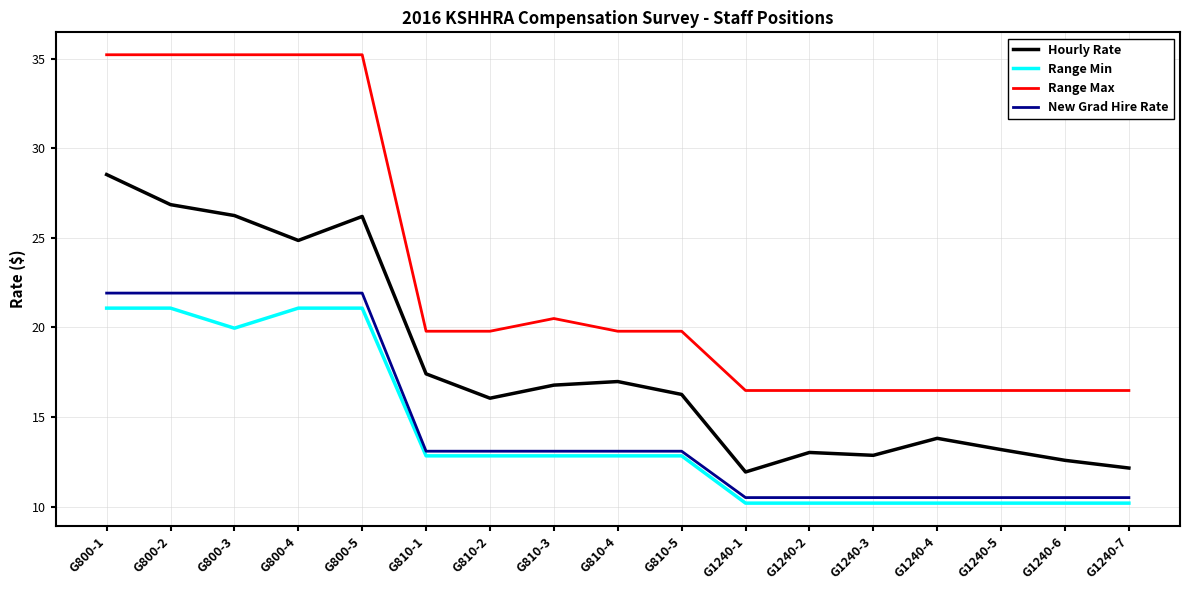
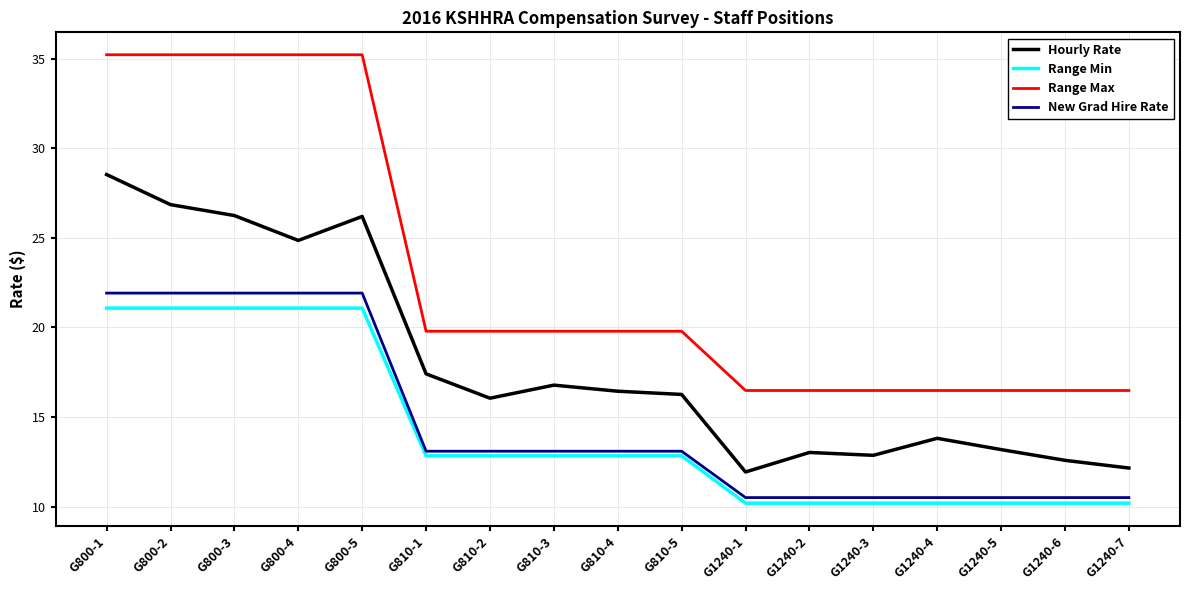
  {
    "Hourly Rate": {
      "G800-1": 28.5,
      "G800-2": 26.9,
      "G800-3": 26.3,
      "G800-4": 24.9,
      "G800-5": 26.2,
      "G810-1": 17.4,
      "G810-2": 16.1,
      "G810-3": 16.8,
-     "G810-4": 17.0,
+     "G810-4": 16.4,
      "G810-5": 16.3,
      "G1240-1": 11.9,
      "G1240-2": 13.0,
      "G1240-3": 12.9,
      "G1240-4": 13.8,
      "G1240-5": 13.2,
      "G1240-6": 12.6,
      "G1240-7": 12.2
    },
    "Range Min": {
      "G800-1": 21.1,
      "G800-2": 21.1,
-     "G800-3": 20.0,
+     "G800-3": 21.1,
      "G800-4": 21.1,
      "G800-5": 21.1,
      "G810-1": 12.8,
      "G810-2": 12.8,
      "G810-3": 12.8,
      "G810-4": 12.8,
      "G810-5": 12.8,
      "G1240-1": 10.2,
      "G1240-2": 10.2,
      "G1240-3": 10.2,
      "G1240-4": 10.2,
      "G1240-5": 10.2,
      "G1240-6": 10.2,
      "G1240-7": 10.2
    },
    "Range Max": {
      "G800-1": 35.2,
      "G800-2": 35.2,
      "G800-3": 35.2,
      "G800-4": 35.2,
      "G800-5": 35.2,
      "G810-1": 19.8,
      "G810-2": 19.8,
-     "G810-3": 20.5,
+     "G810-3": 19.8,
      "G810-4": 19.8,
      "G810-5": 19.8,
      "G1240-1": 16.5,
      "G1240-2": 16.5,
      "G1240-3": 16.5,
      "G1240-4": 16.5,
      "G1240-5": 16.5,
      "G1240-6": 16.5,
      "G1240-7": 16.5
    },
    "New Grad Hire Rate": {
      "G800-1": 21.9,
      "G800-2": 21.9,
      "G800-3": 21.9,
      "G800-4": 21.9,
      "G800-5": 21.9,
      "G810-1": 13.1,
      "G810-2": 13.1,
      "G810-3": 13.1,
      "G810-4": 13.1,
      "G810-5": 13.1,
      "G1240-1": 10.5,
      "G1240-2": 10.5,
      "G1240-3": 10.5,
      "G1240-4": 10.5,
      "G1240-5": 10.5,
      "G1240-6": 10.5,
      "G1240-7": 10.5
    }
  }
